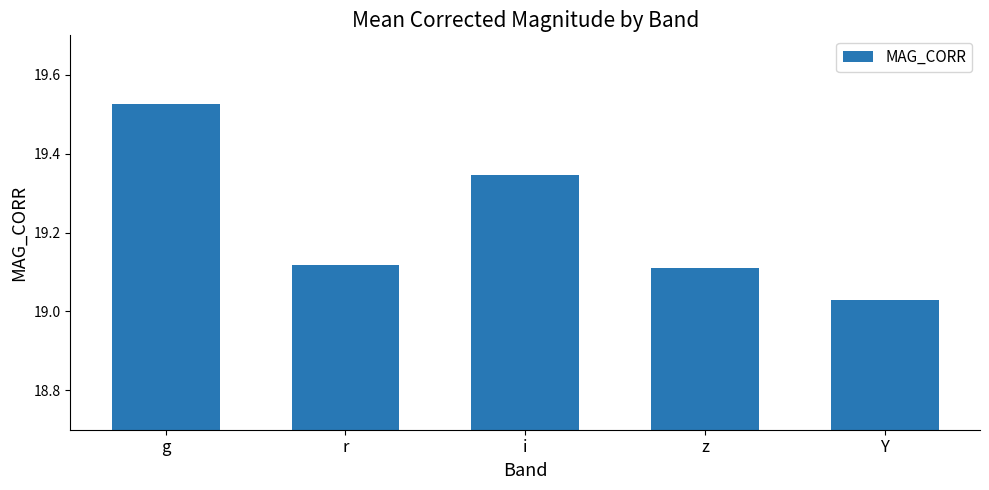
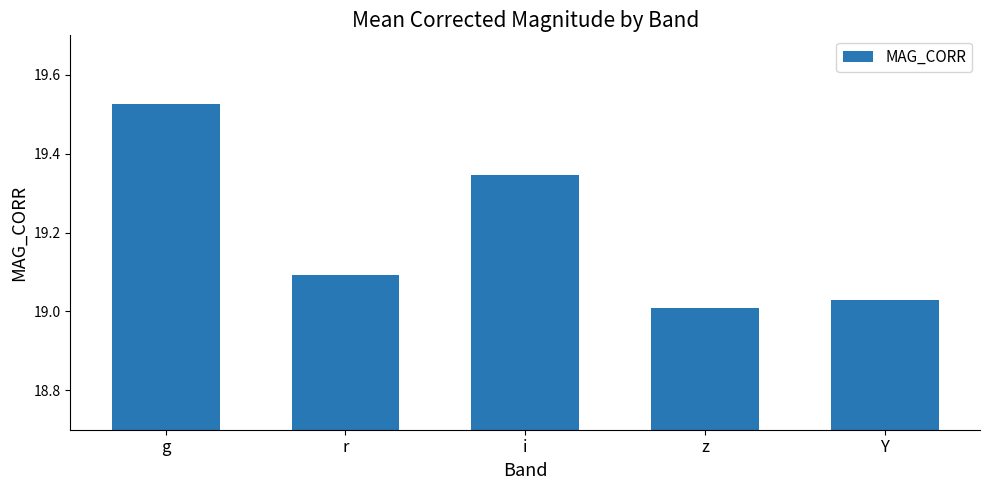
  {
    "g": 19.53,
-   "r": 19.12,
+   "r": 19.09,
    "i": 19.35,
-   "z": 19.11,
+   "z": 19.01,
    "Y": 19.03
  }
